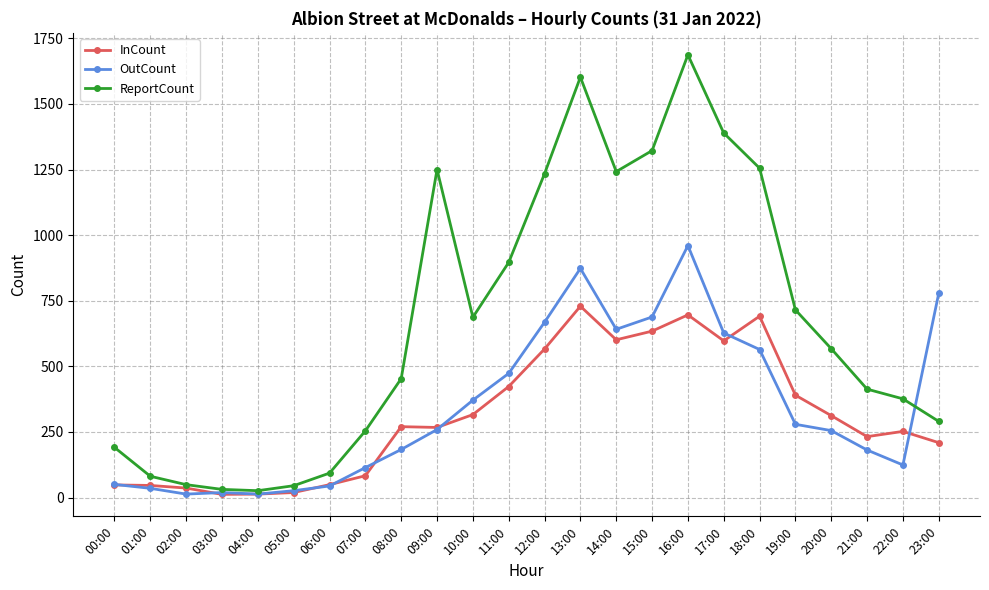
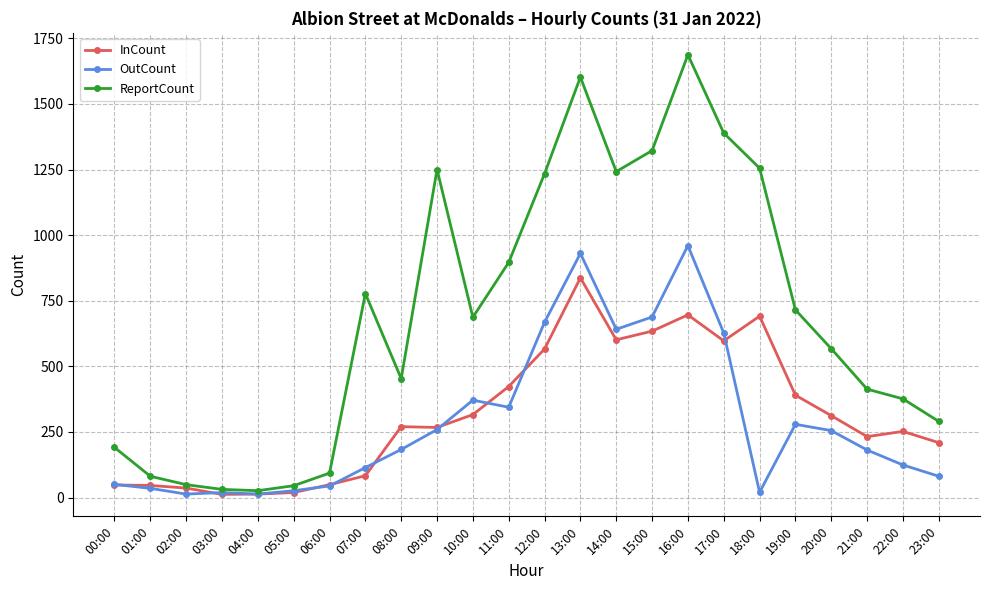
  {
    "InCount": {
      "01:00": 50,
      "02:00": 40,
      "07:00": 80,
      "08:00": 270,
      "10:00": 320,
      "11:00": 420,
      "12:00": 570,
-     "13:00": 730,
+     "13:00": 840,
      "14:00": 600,
      "15:00": 630,
      "16:00": 700,
      "17:00": 600,
      "18:00": 690,
      "19:00": 390,
      "20:00": 310,
      "21:00": 230,
      "22:00": 250,
      "23:00": 210
    },
    "OutCount": {
      "01:00": 40,
      "02:00": 10,
      "07:00": 110,
      "08:00": 180,
      "10:00": 370,
-     "11:00": 470,
+     "11:00": 340,
      "12:00": 670,
-     "13:00": 870,
+     "13:00": 930,
      "14:00": 640,
      "15:00": 690,
      "16:00": 960,
      "17:00": 630,
-     "18:00": 560,
+     "18:00": 20,
      "19:00": 280,
      "20:00": 260,
      "21:00": 180,
      "22:00": 120,
-     "23:00": 780
+     "23:00": 80
    },
    "ReportCount": {
      "00:00": 190,
      "01:00": 80,
      "02:00": 50,
      "03:00": 30,
      "04:00": 30,
      "05:00": 50,
      "06:00": 90,
-     "07:00": 250,
+     "07:00": 780,
      "08:00": 450,
      "09:00": 1250,
      "10:00": 690,
      "11:00": 900,
      "12:00": 1230,
      "13:00": 1600,
      "14:00": 1240,
      "15:00": 1320,
      "16:00": 1690,
      "17:00": 1390,
      "18:00": 1260,
      "19:00": 720,
      "20:00": 570,
      "21:00": 410,
      "22:00": 380,
      "23:00": 290
    }
  }
